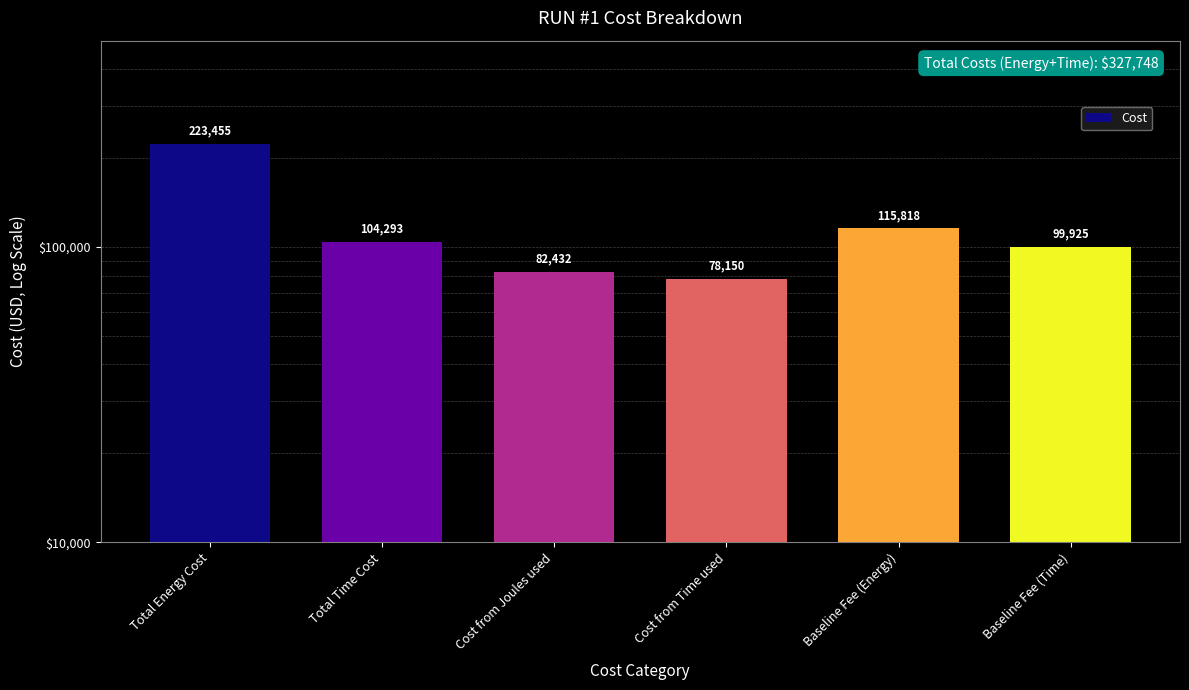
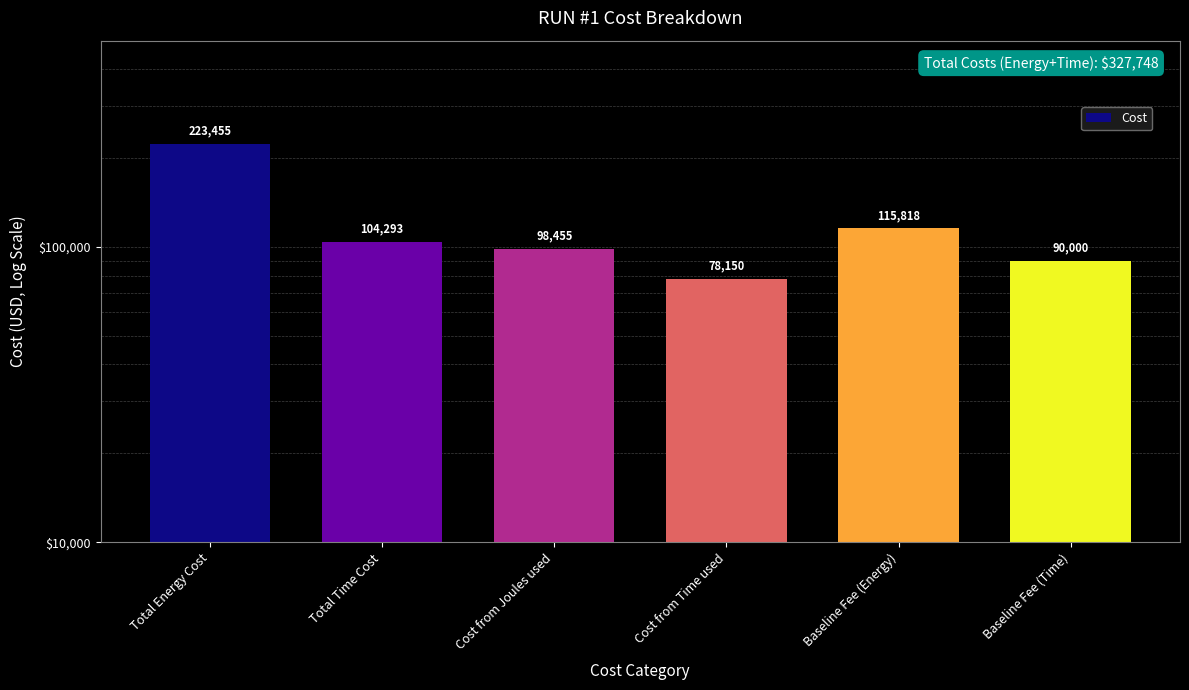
  {
    "Total Energy Cost": "223,455",
    "Total Time Cost": "104,293",
-   "Cost from Joules used": "82,432",
+   "Cost from Joules used": "98,455",
    "Cost from Time used": "78,150",
    "Baseline Fee (Energy)": "115,818",
-   "Baseline Fee (Time)": "99,925"
+   "Baseline Fee (Time)": "90,000"
  }
